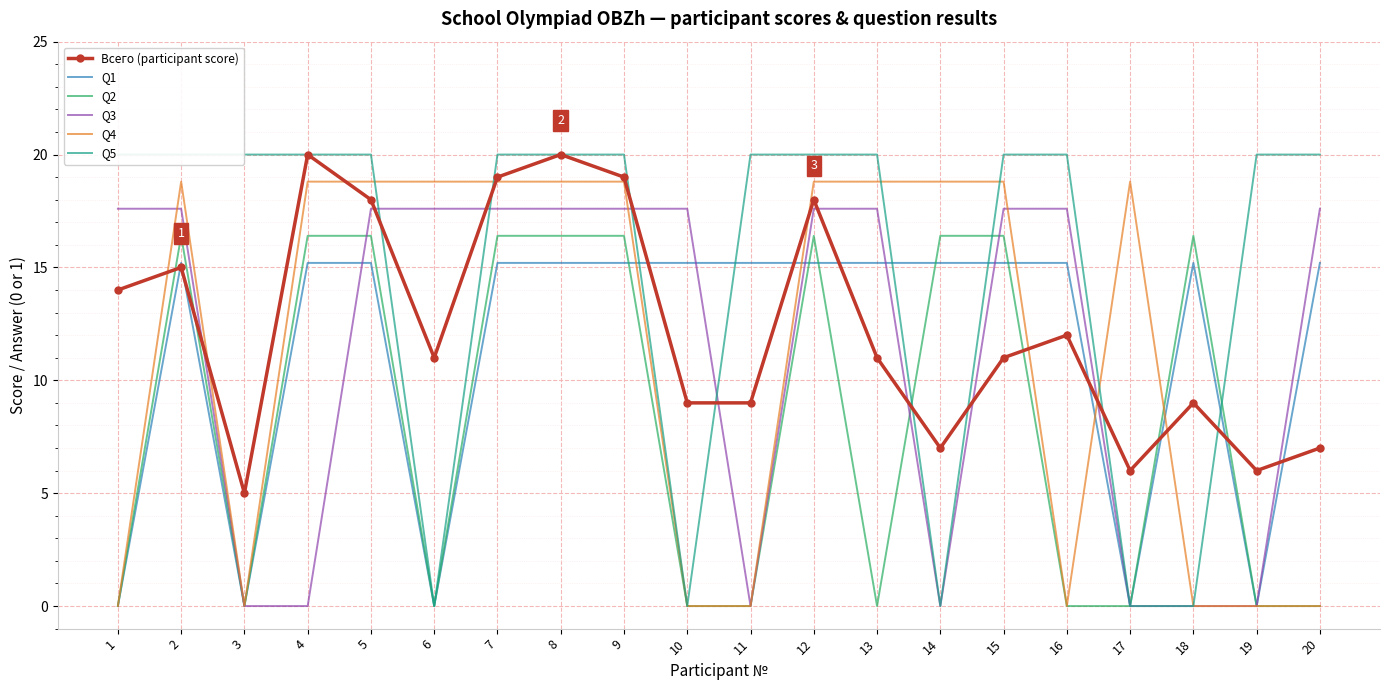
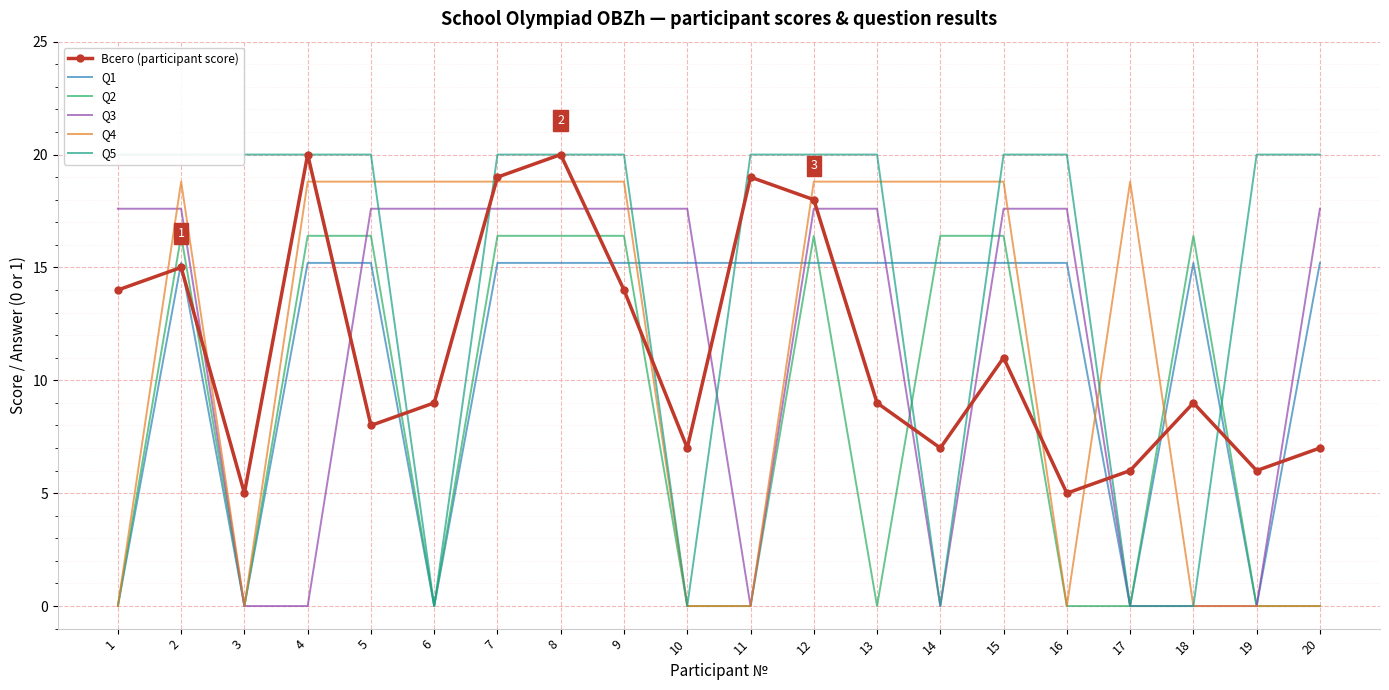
  {
    "Всего (participant score)": {
      "1": 14,
      "2": 15,
      "3": 5,
-     "5": 18,
-     "6": 11,
+     "5": 8,
+     "6": 9,
      "7": 19,
-     "9": 19,
-     "10": 9,
-     "11": 9,
+     "9": 14,
+     "10": 7,
+     "11": 19,
      "12": 18,
-     "13": 11,
+     "13": 9,
      "14": 7,
      "15": 11,
-     "16": 12,
+     "16": 5,
      "17": 6,
      "18": 9,
      "19": 6,
      "20": 7
    },
    "Q1": {
      "2": 15.2,
      "4": 15.2,
      "5": 15.2,
      "7": 15.2,
      "8": 15.2,
      "9": 15.2,
      "10": 15.2,
      "11": 15.2,
      "12": 15.2,
      "13": 15.2,
      "14": 15.2,
      "15": 15.2,
      "16": 15.2,
      "18": 15.2,
      "20": 15.2
    },
    "Q3": {
      "1": 17.6,
      "2": 17.6,
      "4": 0,
      "5": 17.6,
      "6": 17.6,
      "7": 17.6,
      "8": 17.6,
      "9": 17.6,
      "10": 17.6,
      "12": 17.6,
      "13": 17.6,
      "15": 17.6,
      "16": 17.6,
      "20": 17.6
    },
    "Q4": {
      "2": 18.8,
      "4": 18.8,
      "5": 18.8,
      "6": 18.8,
      "7": 18.8,
      "8": 18.8,
      "9": 18.8,
      "12": 18.8,
      "13": 18.8,
      "14": 18.8,
      "15": 18.8,
      "17": 18.8
    }
  }
